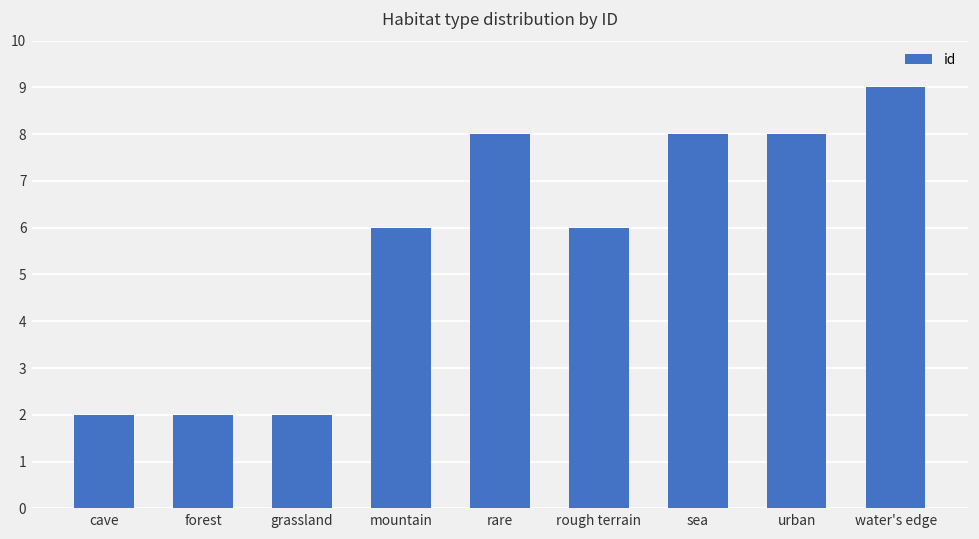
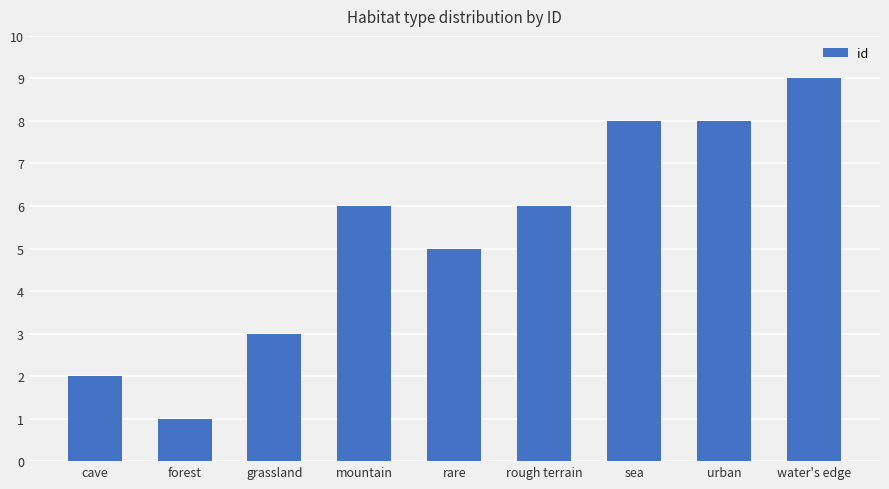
  {
    "cave": 2,
-   "forest": 2,
-   "grassland": 2,
+   "forest": 1,
+   "grassland": 3,
    "mountain": 6,
-   "rare": 8,
+   "rare": 5,
    "rough terrain": 6,
    "sea": 8,
    "urban": 8,
    "water's edge": 9
  }
